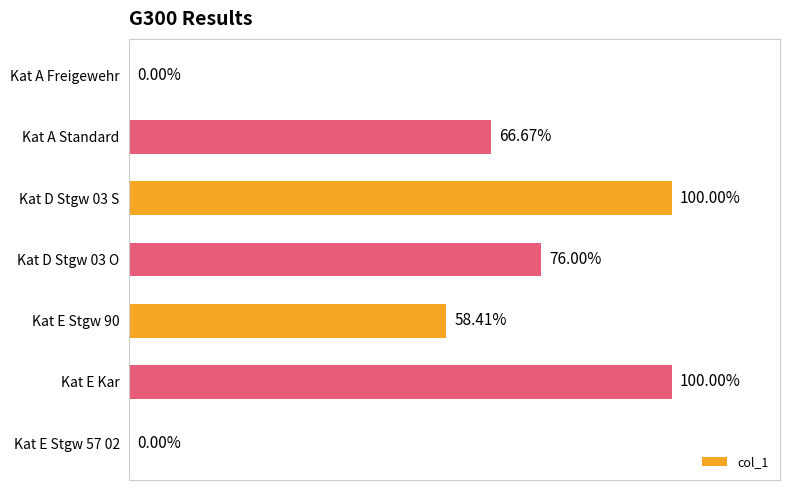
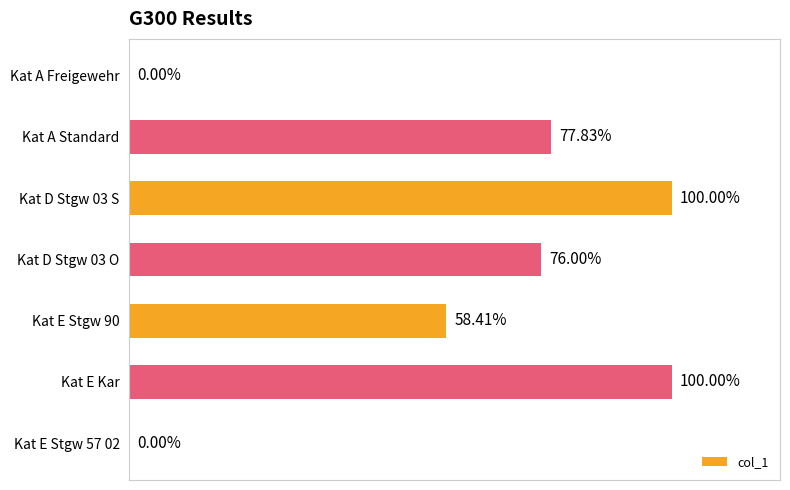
  {
    "Kat A Freigewehr": "0.00%",
-   "Kat A Standard": "66.67%",
+   "Kat A Standard": "77.83%",
    "Kat D Stgw 03 S": "100.00%",
    "Kat D Stgw 03 O": "76.00%",
    "Kat E Stgw 90": "58.41%",
    "Kat E Kar": "100.00%",
    "Kat E Stgw 57 02": "0.00%"
  }
